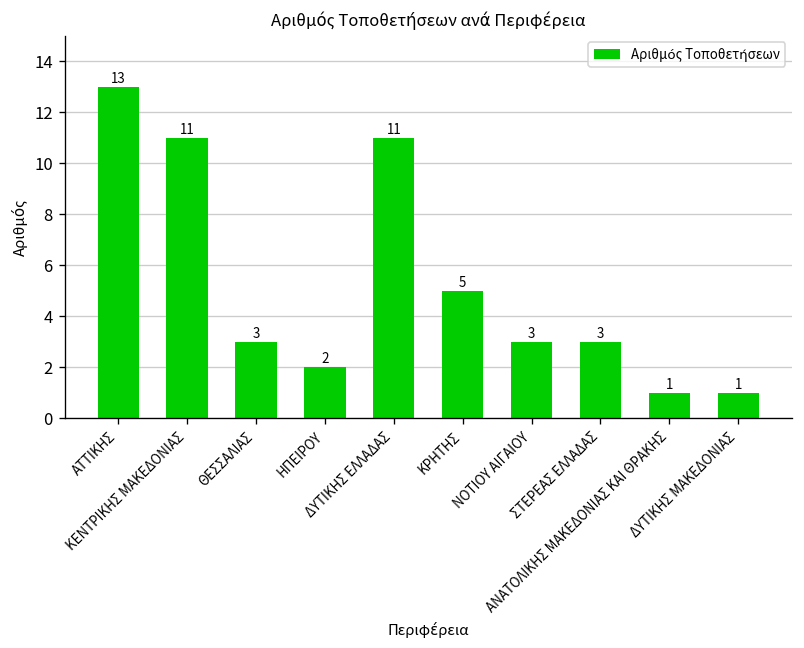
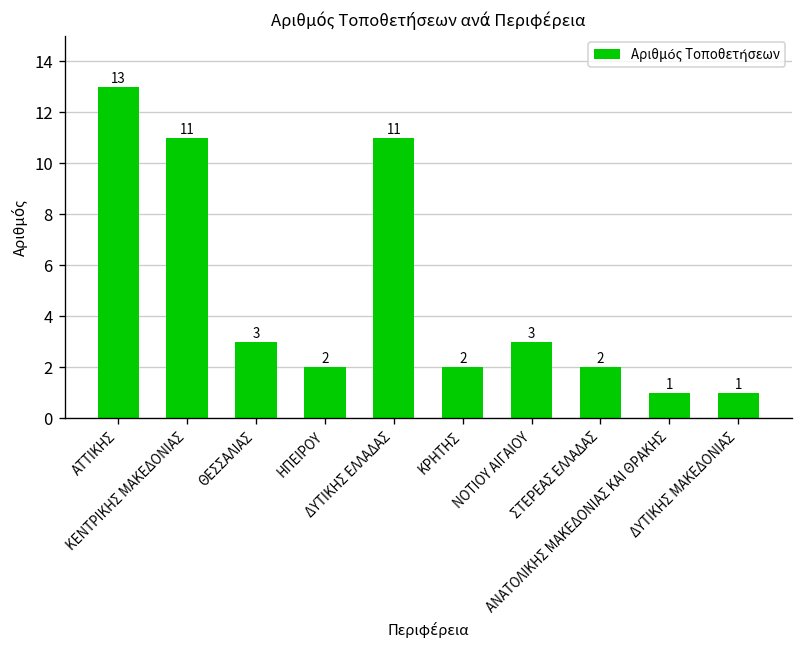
  {
    "ΑΤΤΙΚΗΣ": 13,
    "ΚΕΝΤΡΙΚΗΣ ΜΑΚΕΔΟΝΙΑΣ": 11,
    "ΘΕΣΣΑΛΙΑΣ": 3,
    "ΗΠΕΙΡΟΥ": 2,
    "ΔΥΤΙΚΗΣ ΕΛΛΑΔΑΣ": 11,
-   "ΚΡΗΤΗΣ": 5,
+   "ΚΡΗΤΗΣ": 2,
    "ΝΟΤΙΟΥ ΑΙΓΑΙΟΥ": 3,
-   "ΣΤΕΡΕΑΣ ΕΛΛΑΔΑΣ": 3,
+   "ΣΤΕΡΕΑΣ ΕΛΛΑΔΑΣ": 2,
    "ΑΝΑΤΟΛΙΚΗΣ ΜΑΚΕΔΟΝΙΑΣ ΚΑΙ ΘΡΑΚΗΣ": 1,
    "ΔΥΤΙΚΗΣ ΜΑΚΕΔΟΝΙΑΣ": 1
  }
